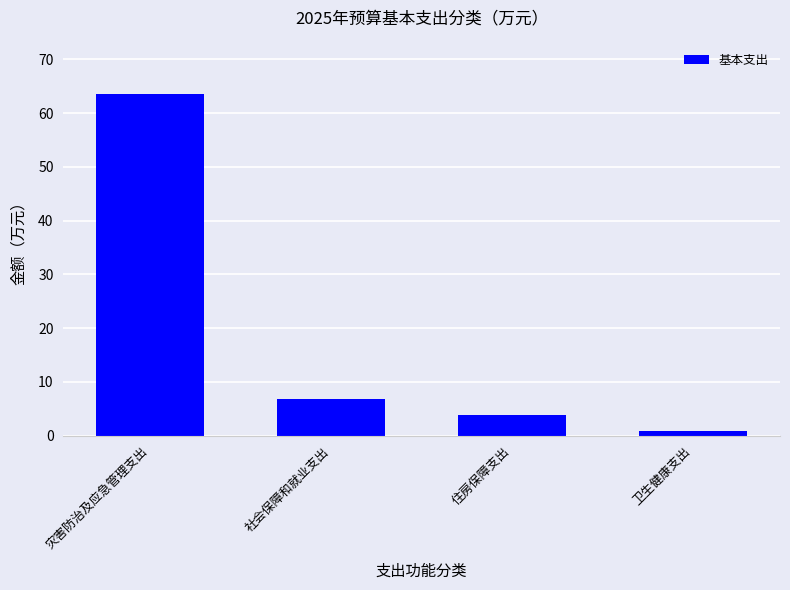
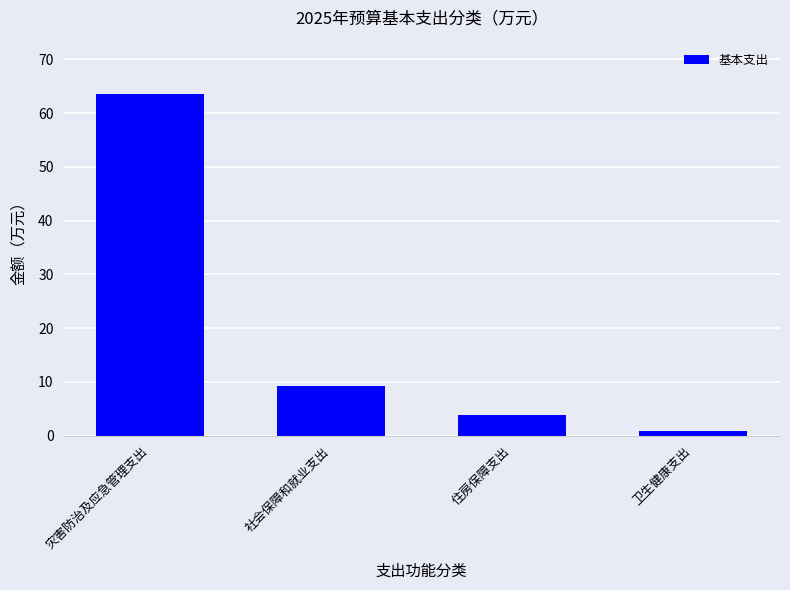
  {
    "灾害防治及应急管理支出": 64,
-   "社会保障和就业支出": 7,
+   "社会保障和就业支出": 9,
    "住房保障支出": 4,
    "卫生健康支出": 1
  }
